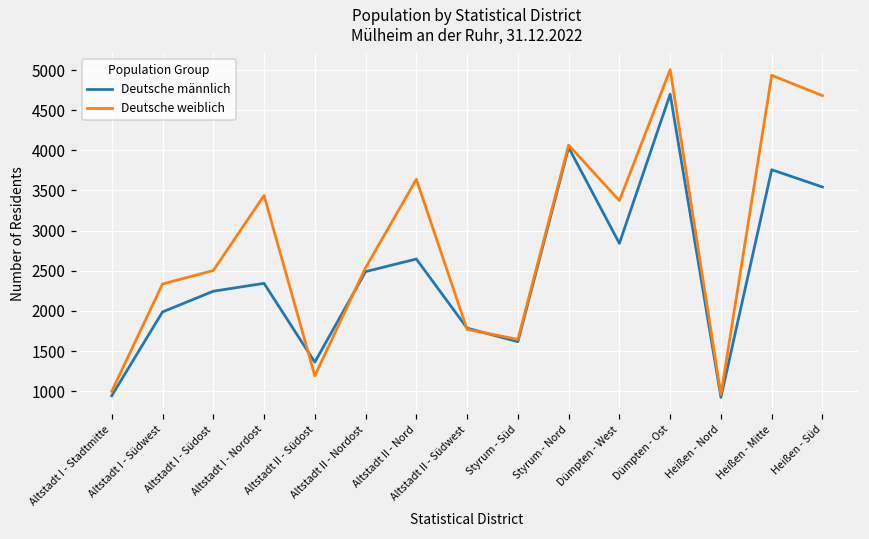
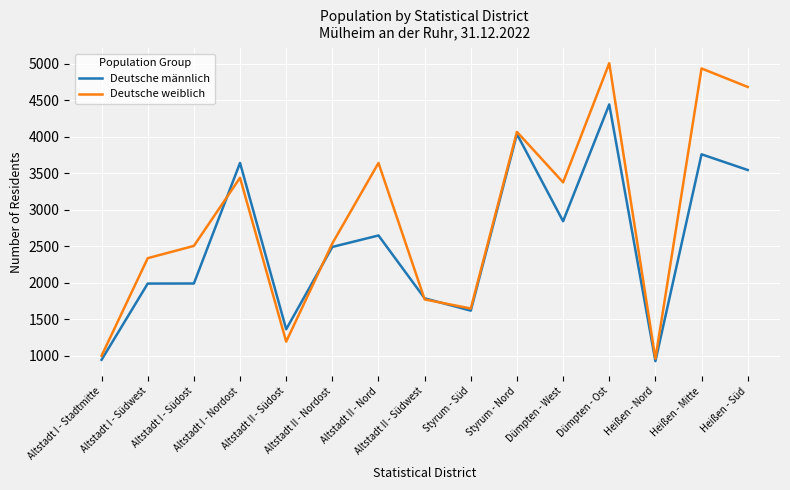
  {
    "Deutsche männlich": {
      "Altstadt I - Stadtmitte": 900,
      "Altstadt I - Südwest": 2000,
-     "Altstadt I - Südost": 2200,
-     "Altstadt I - Nordost": 2300,
+     "Altstadt I - Südost": 2000,
+     "Altstadt I - Nordost": 3600,
      "Altstadt II - Südost": 1400,
      "Altstadt II - Nordost": 2500,
      "Altstadt II - Nord": 2600,
      "Dümpten - West": 2800,
-     "Dümpten - Ost": 4700,
+     "Dümpten - Ost": 4400,
      "Heißen - Mitte": 3800,
      "Heißen - Süd": 3500
    },
    "Deutsche weiblich": {
      "Altstadt I - Stadtmitte": 1000,
      "Altstadt I - Südwest": 2300,
      "Altstadt I - Südost": 2500,
      "Altstadt I - Nordost": 3400,
      "Altstadt II - Südost": 1200,
      "Altstadt II - Nordost": 2500,
      "Altstadt II - Nord": 3600,
      "Dümpten - West": 3400,
      "Dümpten - Ost": 5000,
      "Heißen - Mitte": 4900,
      "Heißen - Süd": 4700
    }
  }
